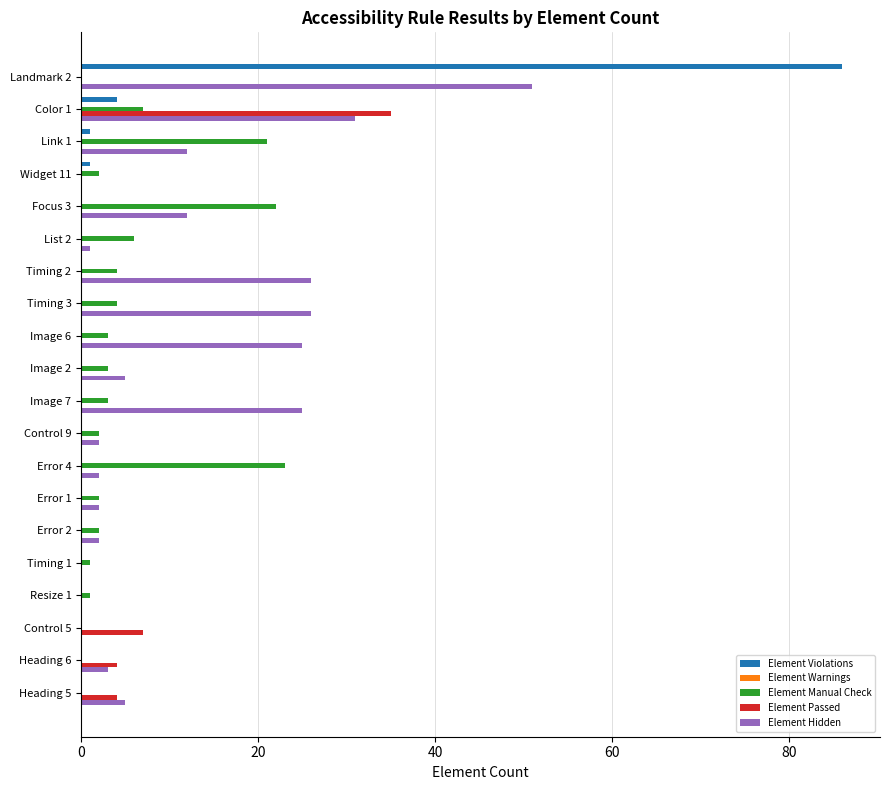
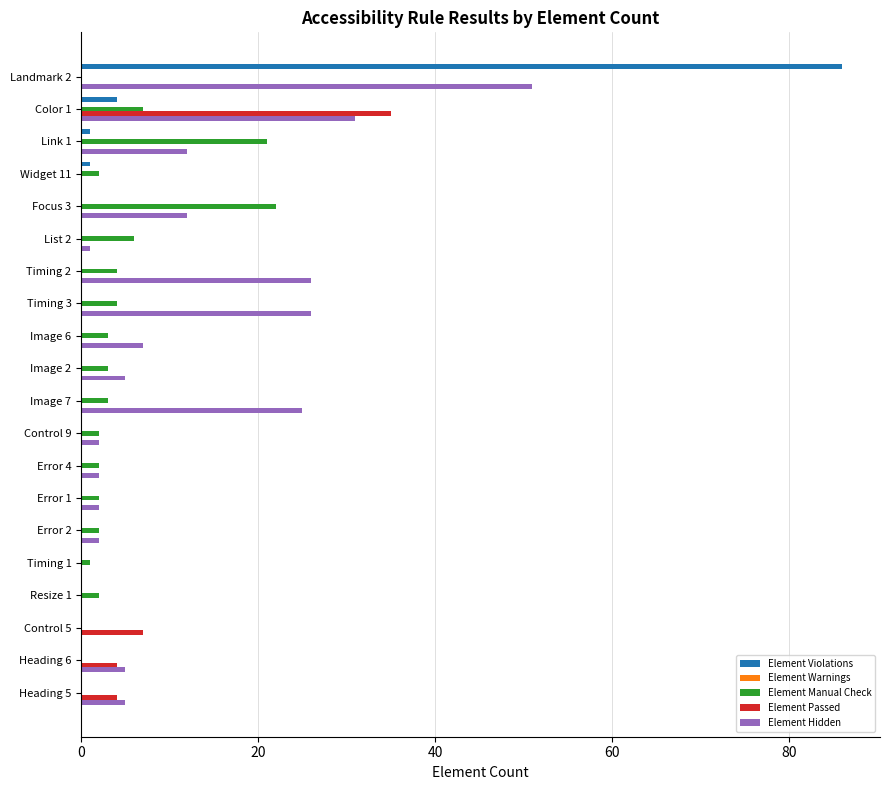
  {
    "Element Violations": {
      "Landmark 2": 86,
      "Color 1": 4,
      "Link 1": 1,
      "Widget 11": 1,
      "Focus 3": 0,
      "List 2": 0,
      "Timing 2": 0,
      "Timing 3": 0,
      "Image 6": 0,
      "Image 2": 0,
      "Image 7": 0,
      "Control 9": 0,
      "Error 4": 0,
      "Error 1": 0,
      "Error 2": 0,
      "Timing 1": 0,
      "Resize 1": 0,
      "Control 5": 0,
      "Heading 6": 0,
      "Heading 5": 0
    },
    "Element Warnings": {
      "Landmark 2": 0,
      "Color 1": 0,
      "Link 1": 0,
      "Widget 11": 0,
      "Focus 3": 0,
      "List 2": 0,
      "Timing 2": 0,
      "Timing 3": 0,
      "Image 6": 0,
      "Image 2": 0,
      "Image 7": 0,
      "Control 9": 0,
      "Error 4": 0,
      "Error 1": 0,
      "Error 2": 0,
      "Timing 1": 0,
      "Resize 1": 0,
      "Control 5": 0,
      "Heading 6": 0,
      "Heading 5": 0
    },
    "Element Manual Check": {
      "Landmark 2": 0,
      "Color 1": 7,
      "Link 1": 21,
      "Widget 11": 2,
      "Focus 3": 22,
      "List 2": 6,
      "Timing 2": 4,
      "Timing 3": 4,
      "Image 6": 3,
      "Image 2": 3,
      "Image 7": 3,
      "Control 9": 2,
-     "Error 4": 23,
+     "Error 4": 2,
      "Error 1": 2,
      "Error 2": 2,
      "Timing 1": 1,
-     "Resize 1": 1,
+     "Resize 1": 2,
      "Control 5": 0,
      "Heading 6": 0,
      "Heading 5": 0
    },
    "Element Passed": {
      "Landmark 2": 0,
      "Color 1": 35,
      "Link 1": 0,
      "Widget 11": 0,
      "Focus 3": 0,
      "List 2": 0,
      "Timing 2": 0,
      "Timing 3": 0,
      "Image 6": 0,
      "Image 2": 0,
      "Image 7": 0,
      "Control 9": 0,
      "Error 4": 0,
      "Error 1": 0,
      "Error 2": 0,
      "Timing 1": 0,
      "Resize 1": 0,
      "Control 5": 7,
      "Heading 6": 4,
      "Heading 5": 4
    },
    "Element Hidden": {
      "Landmark 2": 51,
      "Color 1": 31,
      "Link 1": 12,
      "Widget 11": 0,
      "Focus 3": 12,
      "List 2": 1,
      "Timing 2": 26,
      "Timing 3": 26,
-     "Image 6": 25,
+     "Image 6": 7,
      "Image 2": 5,
      "Image 7": 25,
      "Control 9": 2,
      "Error 4": 2,
      "Error 1": 2,
      "Error 2": 2,
      "Timing 1": 0,
      "Resize 1": 0,
      "Control 5": 0,
-     "Heading 6": 3,
+     "Heading 6": 5,
      "Heading 5": 5
    }
  }
